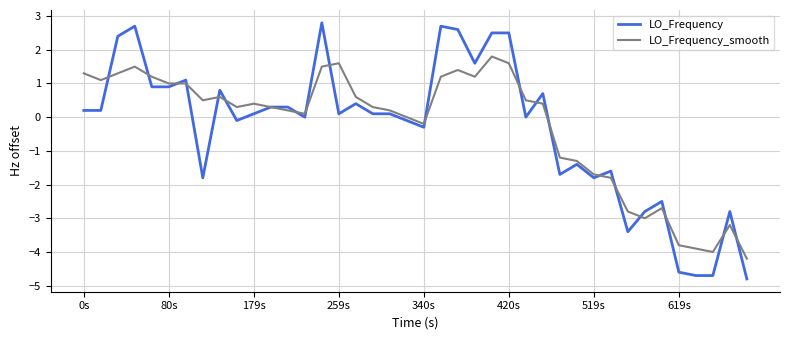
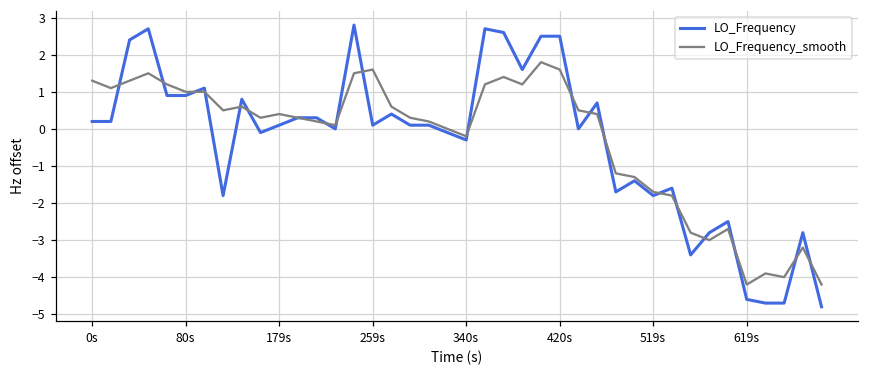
  {
    "LO_Frequency": {
      "0s": 0.2,
      "80s": 0.9,
      "179s": 0.1,
      "259s": 0.1,
      "340s": -0.3,
      "420s": 2.5,
      "519s": -1.8,
      "619s": -4.6
    },
    "LO_Frequency_smooth": {
      "0s": 1.3,
      "80s": 1.0,
      "179s": 0.4,
      "259s": 1.6,
      "340s": -0.2,
      "420s": 1.6,
      "519s": -1.7,
-     "619s": -3.8
+     "619s": -4.2
    }
  }
